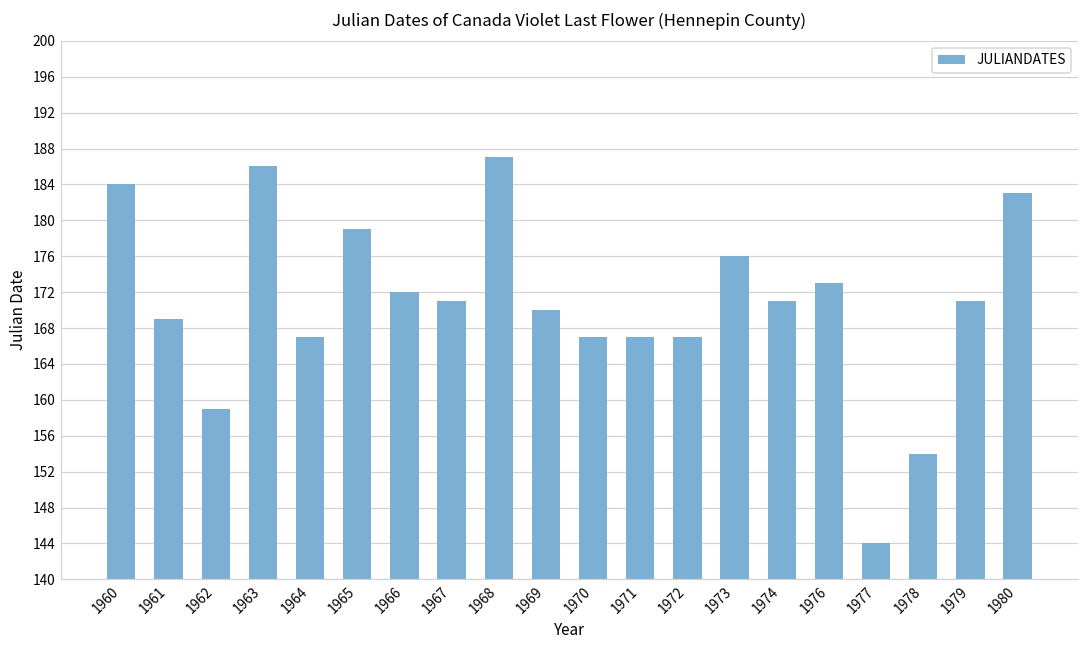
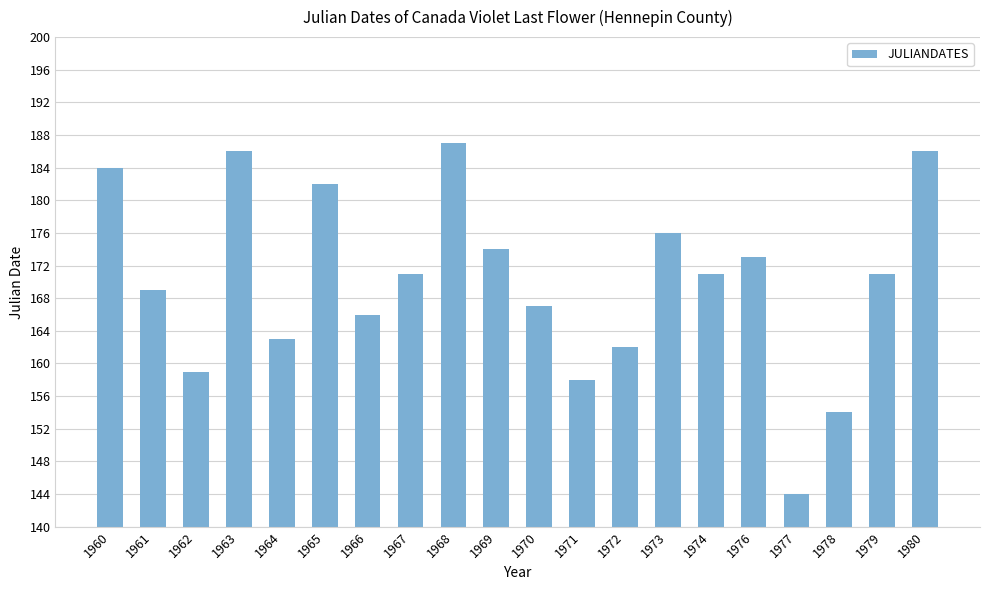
  {
    "1960": 184,
    "1961": 169,
    "1962": 159,
    "1963": 186,
-   "1964": 167,
-   "1965": 179,
-   "1966": 172,
+   "1964": 163,
+   "1965": 182,
+   "1966": 166,
    "1967": 171,
    "1968": 187,
-   "1969": 170,
+   "1969": 174,
    "1970": 167,
-   "1971": 167,
-   "1972": 167,
+   "1971": 158,
+   "1972": 162,
    "1973": 176,
    "1974": 171,
    "1976": 173,
    "1977": 144,
    "1978": 154,
    "1979": 171,
-   "1980": 183
+   "1980": 186
  }
